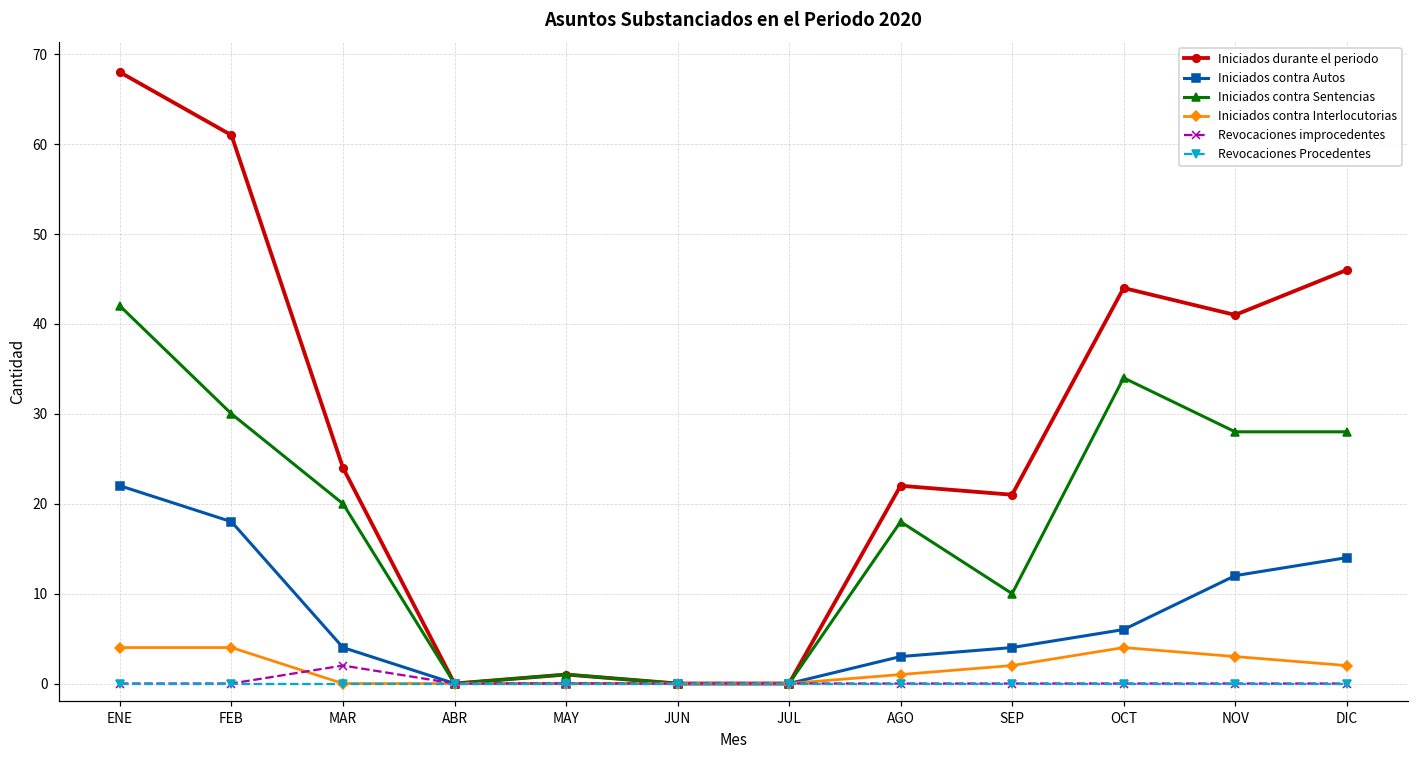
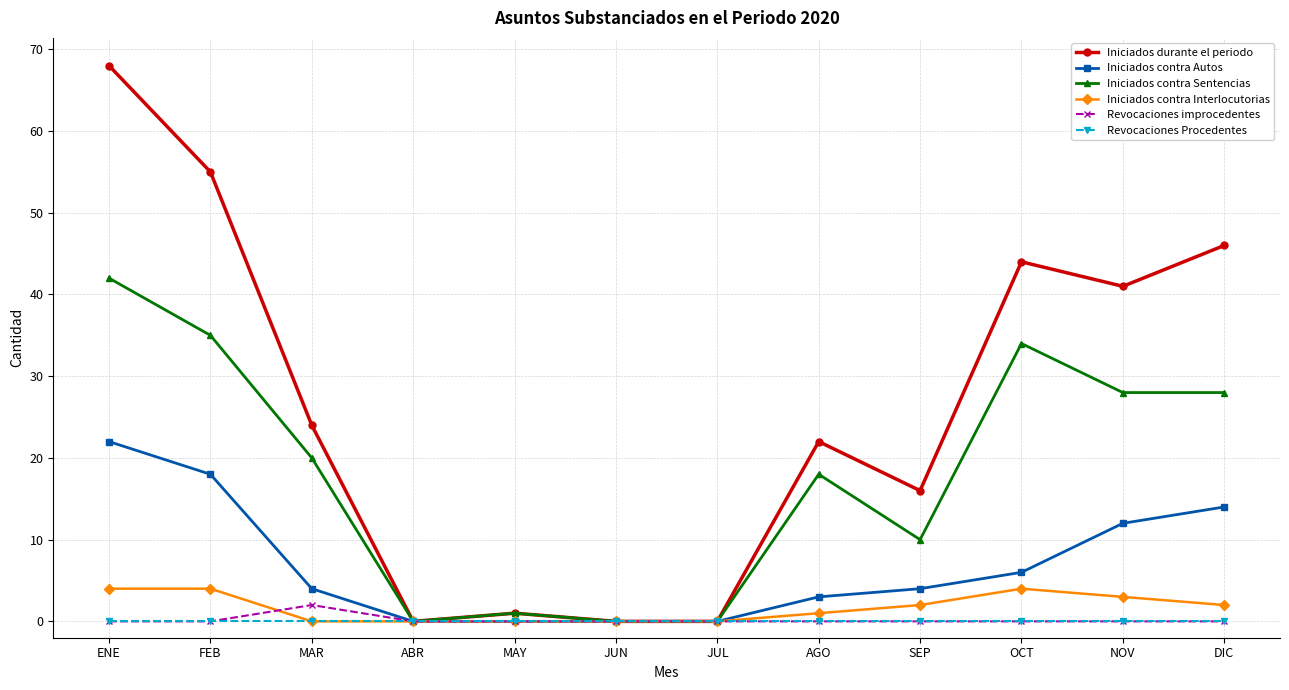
  {
    "Iniciados durante el periodo": {
      "ENE": 68,
-     "FEB": 61,
+     "FEB": 55,
      "MAR": 24,
      "AGO": 22,
-     "SEP": 21,
+     "SEP": 16,
      "OCT": 44,
      "NOV": 41,
      "DIC": 46
    },
    "Iniciados contra Autos": {
      "ENE": 22,
      "FEB": 18,
      "MAR": 4,
      "AGO": 3,
      "SEP": 4,
      "OCT": 6,
      "NOV": 12,
      "DIC": 14
    },
    "Iniciados contra Sentencias": {
      "ENE": 42,
-     "FEB": 30,
+     "FEB": 35,
      "MAR": 20,
      "AGO": 18,
      "SEP": 10,
      "OCT": 34,
      "NOV": 28,
      "DIC": 28
    },
    "Iniciados contra Interlocutorias": {
      "ENE": 4,
      "FEB": 4,
      "AGO": 1,
      "SEP": 2,
      "OCT": 4,
      "NOV": 3,
      "DIC": 2
    },
    "Revocaciones improcedentes": {
      "MAR": 2
    }
  }
